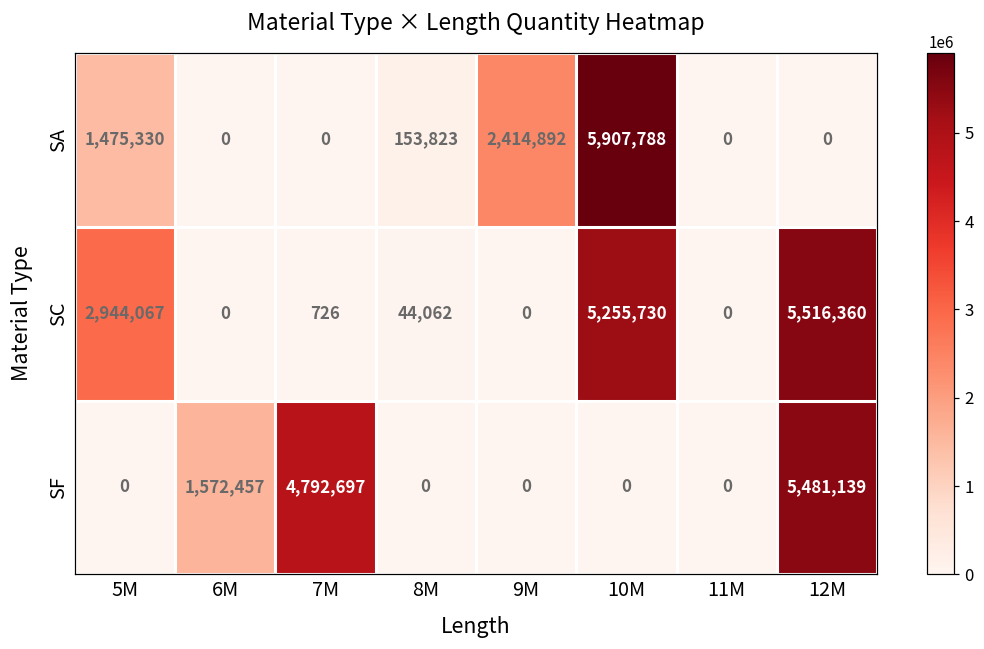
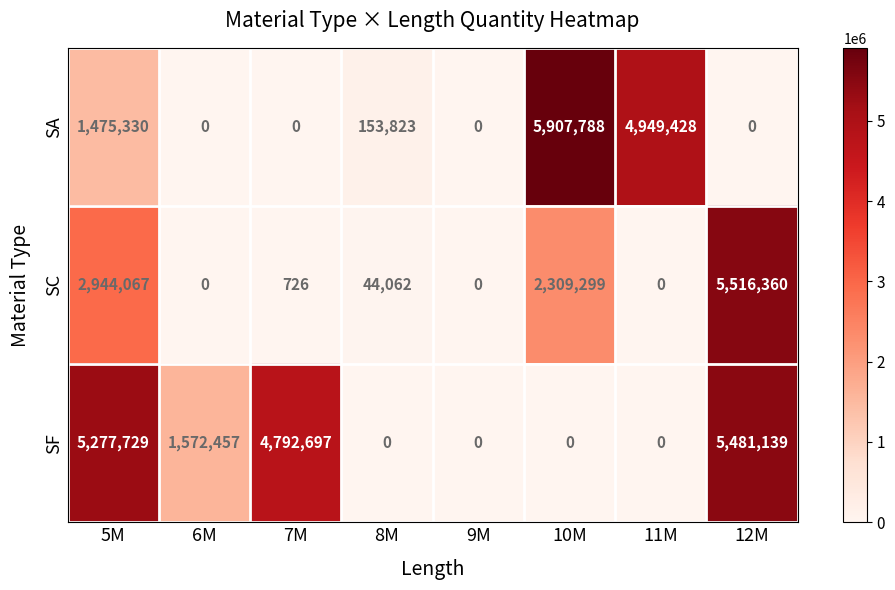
  {
    "SA": {
      "5M": "1,475,330",
      "6M": "0",
      "7M": "0",
      "8M": "153,823",
-     "9M": "2,414,892",
+     "9M": "0",
      "10M": "5,907,788",
-     "11M": "0",
+     "11M": "4,949,428",
      "12M": "0"
    },
    "SC": {
      "5M": "2,944,067",
      "6M": "0",
      "7M": "726",
      "8M": "44,062",
      "9M": "0",
-     "10M": "5,255,730",
+     "10M": "2,309,299",
      "11M": "0",
      "12M": "5,516,360"
    },
    "SF": {
-     "5M": "0",
+     "5M": "5,277,729",
      "6M": "1,572,457",
      "7M": "4,792,697",
      "8M": "0",
      "9M": "0",
      "10M": "0",
      "11M": "0",
      "12M": "5,481,139"
    }
  }
